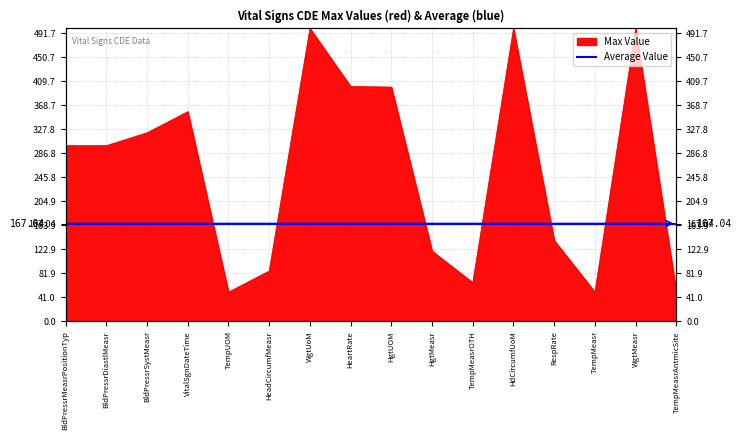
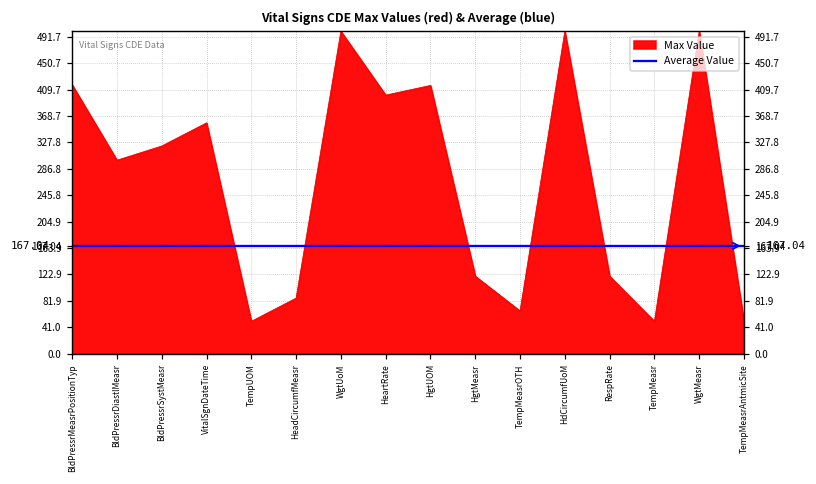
  {
    "Max Value": {
-     "BldPressrMeasrPositionTyp": 300,
+     "BldPressrMeasrPositionTyp": 420,
      "BldPressrDiastlMeasr": 300,
      "BldPressrSystMeasr": 320,
      "VitalSgnDateTime": 360,
      "TempUOM": 50,
      "HeadCircumfMeasr": 90,
      "WgtUoM": 500,
      "HeartRate": 400,
-     "HgtUOM": 400,
+     "HgtUOM": 420,
      "HgtMeasr": 120,
      "TempMeasrOTH": 70,
      "HdCircumfUoM": 500,
-     "RespRate": 140,
+     "RespRate": 120,
      "TempMeasr": 50,
      "WgtMeasr": 500,
      "TempMeasrAntmicSite": 50
    },
    "Average Value": {
      "BldPressrMeasrPositionTyp": 167.04,
      "TempMeasrAntmicSite": 167.04
    }
  }
